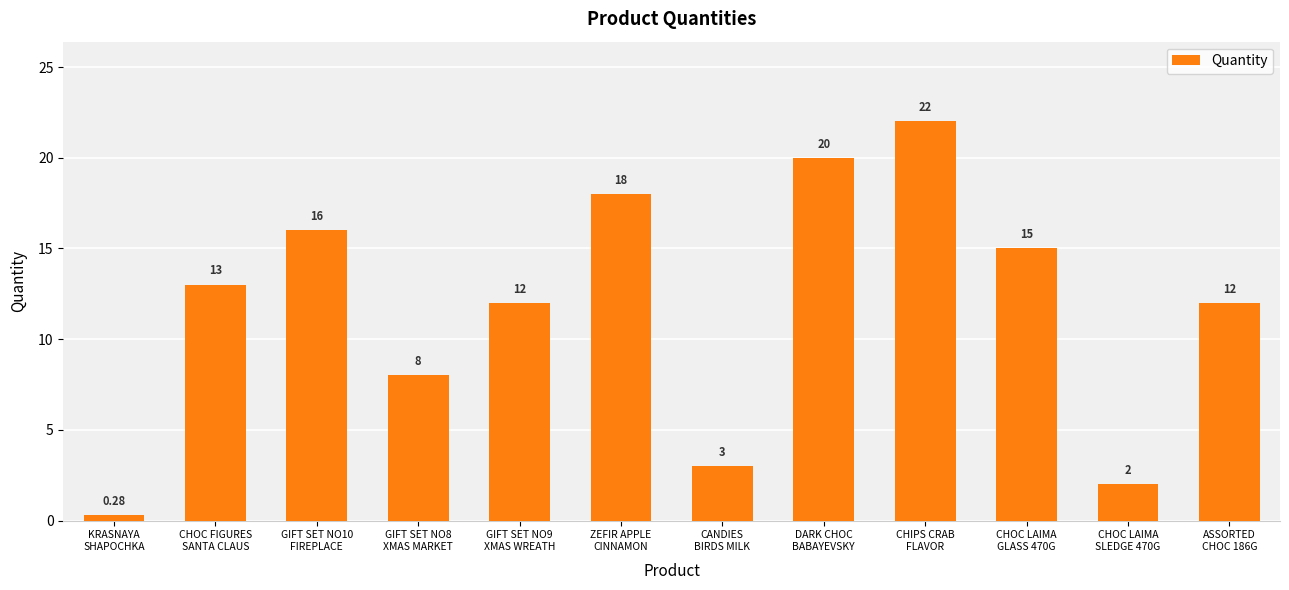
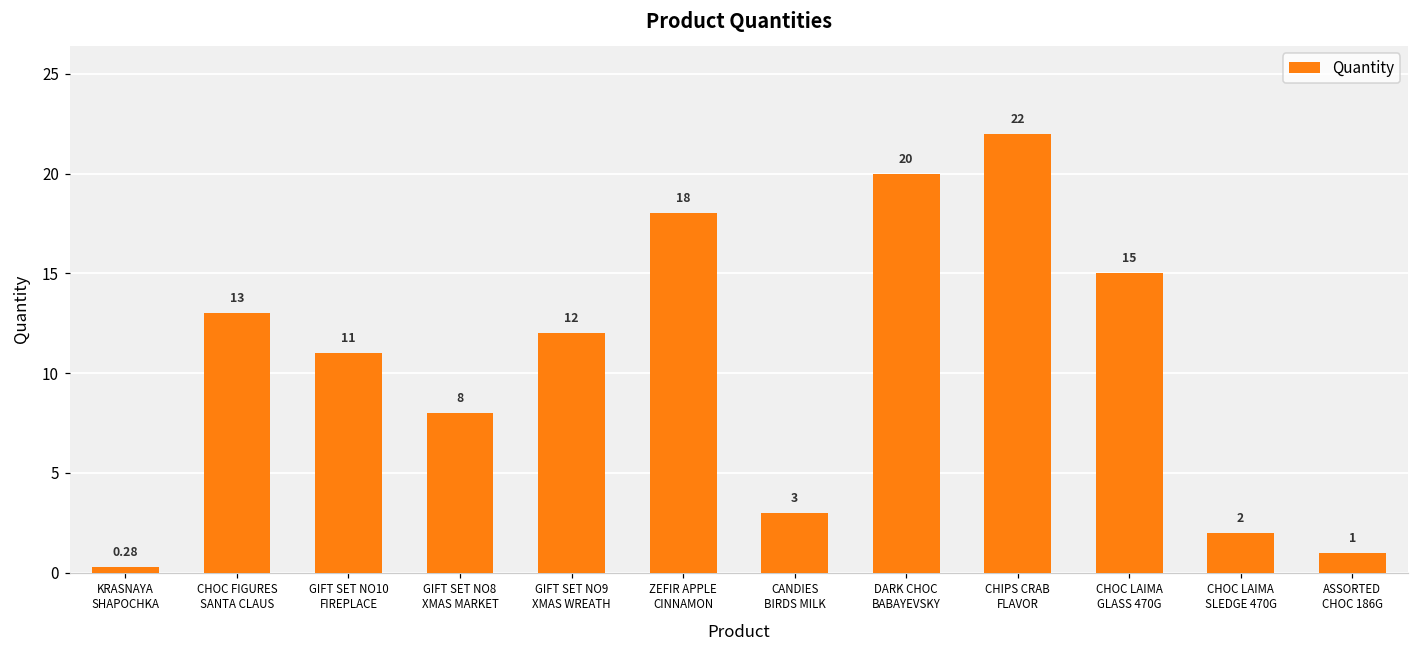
  {
    "KRASNAYA SHAPOCHKA": 0.28,
    "CHOC FIGURES SANTA CLAUS": 13,
-   "GIFT SET NO10 FIREPLACE": 16,
+   "GIFT SET NO10 FIREPLACE": 11,
    "GIFT SET NO8 XMAS MARKET": 8,
    "GIFT SET NO9 XMAS WREATH": 12,
    "ZEFIR APPLE CINNAMON": 18,
    "CANDIES BIRDS MILK": 3,
    "DARK CHOC BABAYEVSKY": 20,
    "CHIPS CRAB FLAVOR": 22,
    "CHOC LAIMA GLASS 470G": 15,
    "CHOC LAIMA SLEDGE 470G": 2,
-   "ASSORTED CHOC 186G": 12
+   "ASSORTED CHOC 186G": 1
  }
